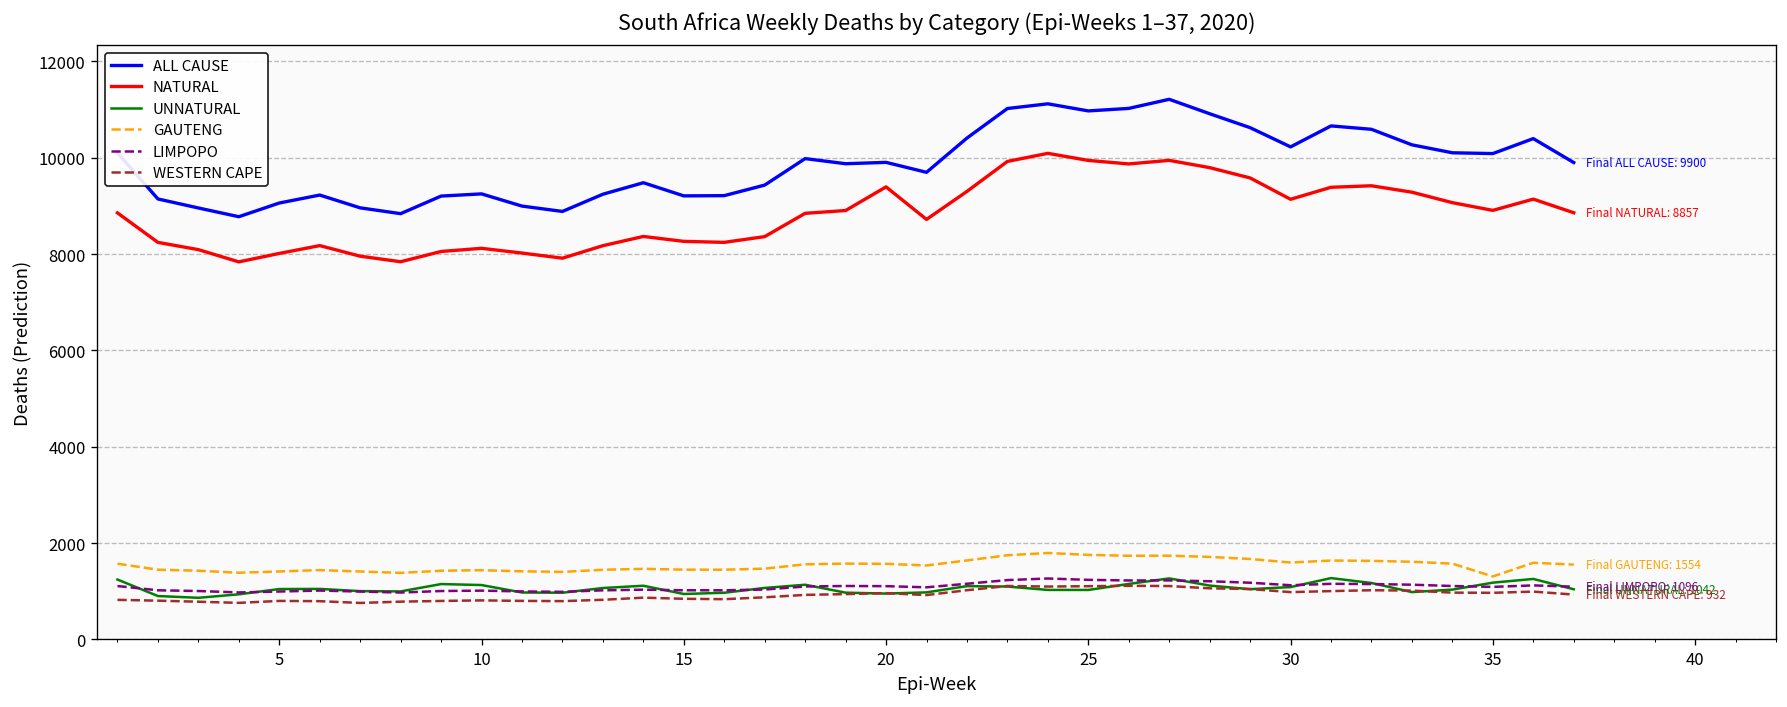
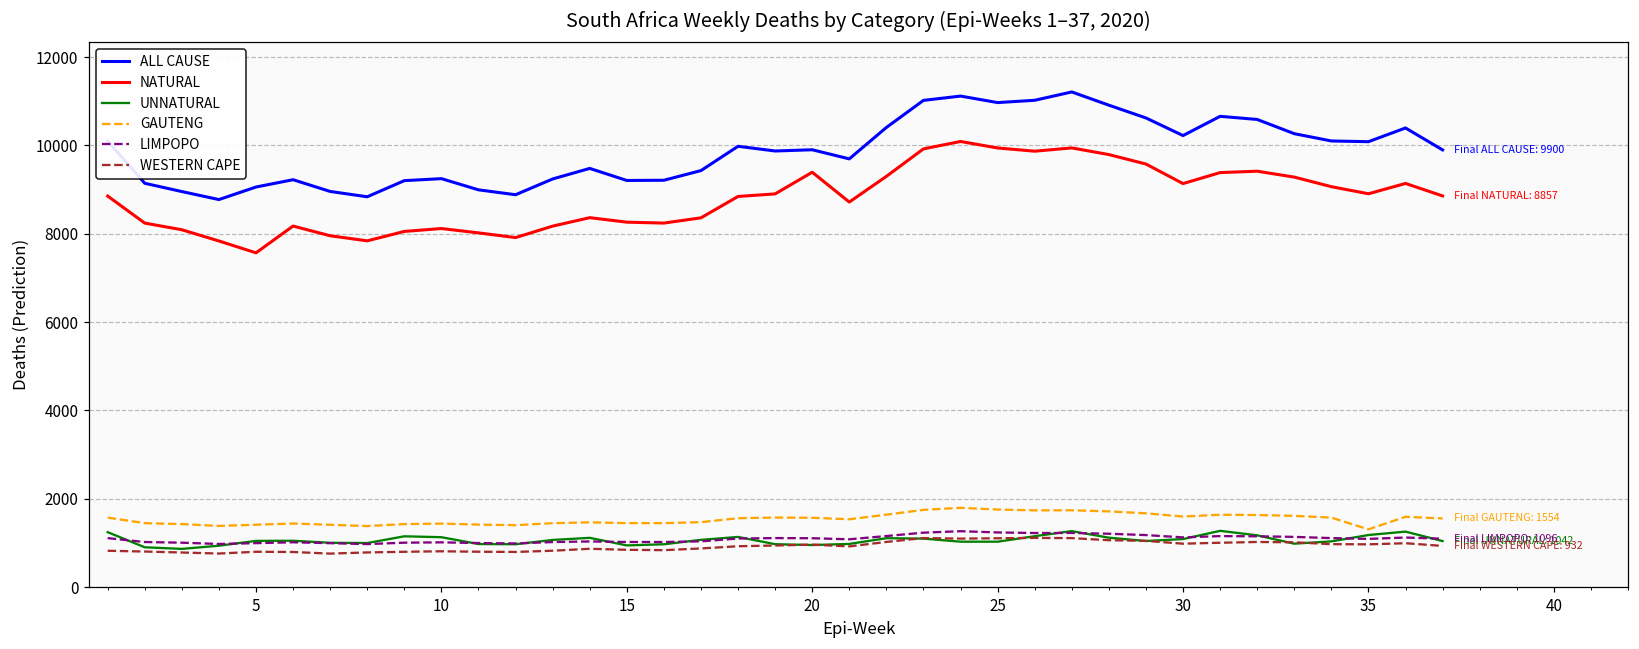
  {
    "ALL CAUSE": {
      "5": 9100,
      "10": 9200,
      "15": 9200,
      "20": 9900,
      "25": 11000,
      "30": 10200,
      "35": 10100
    },
    "NATURAL": {
-     "5": 8000,
+     "5": 7600,
      "10": 8100,
      "15": 8300,
      "20": 9400,
      "25": 9900,
      "30": 9100,
      "35": 8900
    },
    "UNNATURAL": {
      "10": 1100,
      "15": 900,
      "25": 1000,
      "35": 1200
    },
    "GAUTENG": {
      "5": 1400,
      "10": 1400,
      "15": 1400,
      "20": 1600,
      "25": 1800,
      "30": 1600,
      "35": 1300
    },
    "LIMPOPO": {
      "10": 1000,
      "15": 1000,
      "20": 1100,
      "25": 1200,
      "35": 1100
    },
    "WESTERN CAPE": {
      "5": 800,
      "10": 800,
      "15": 800,
      "25": 1100,
      "30": 1000,
      "35": 1000
    }
  }
